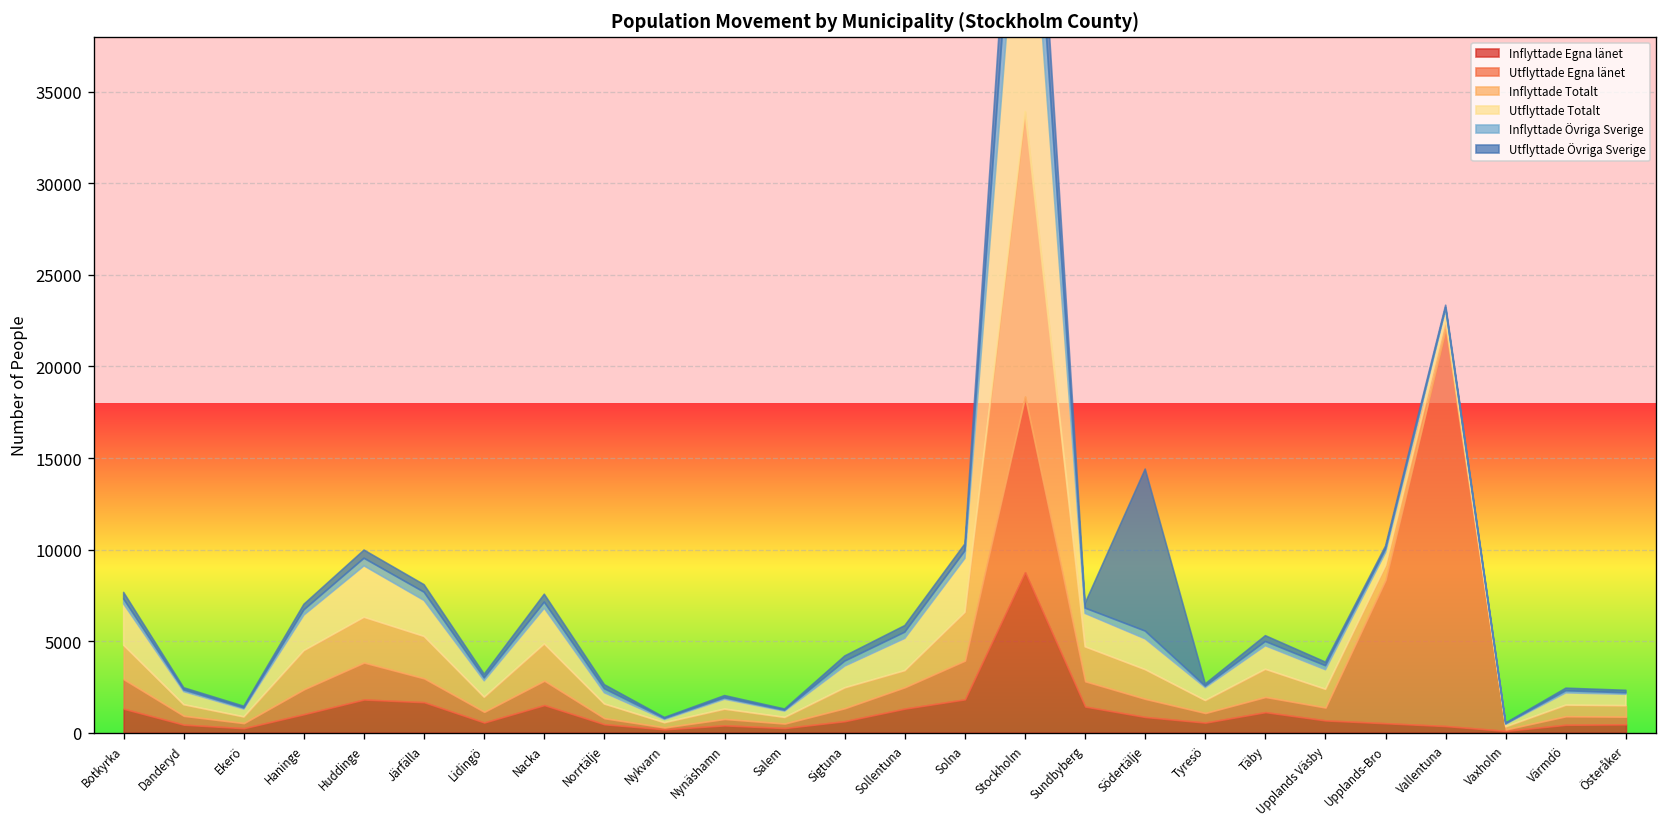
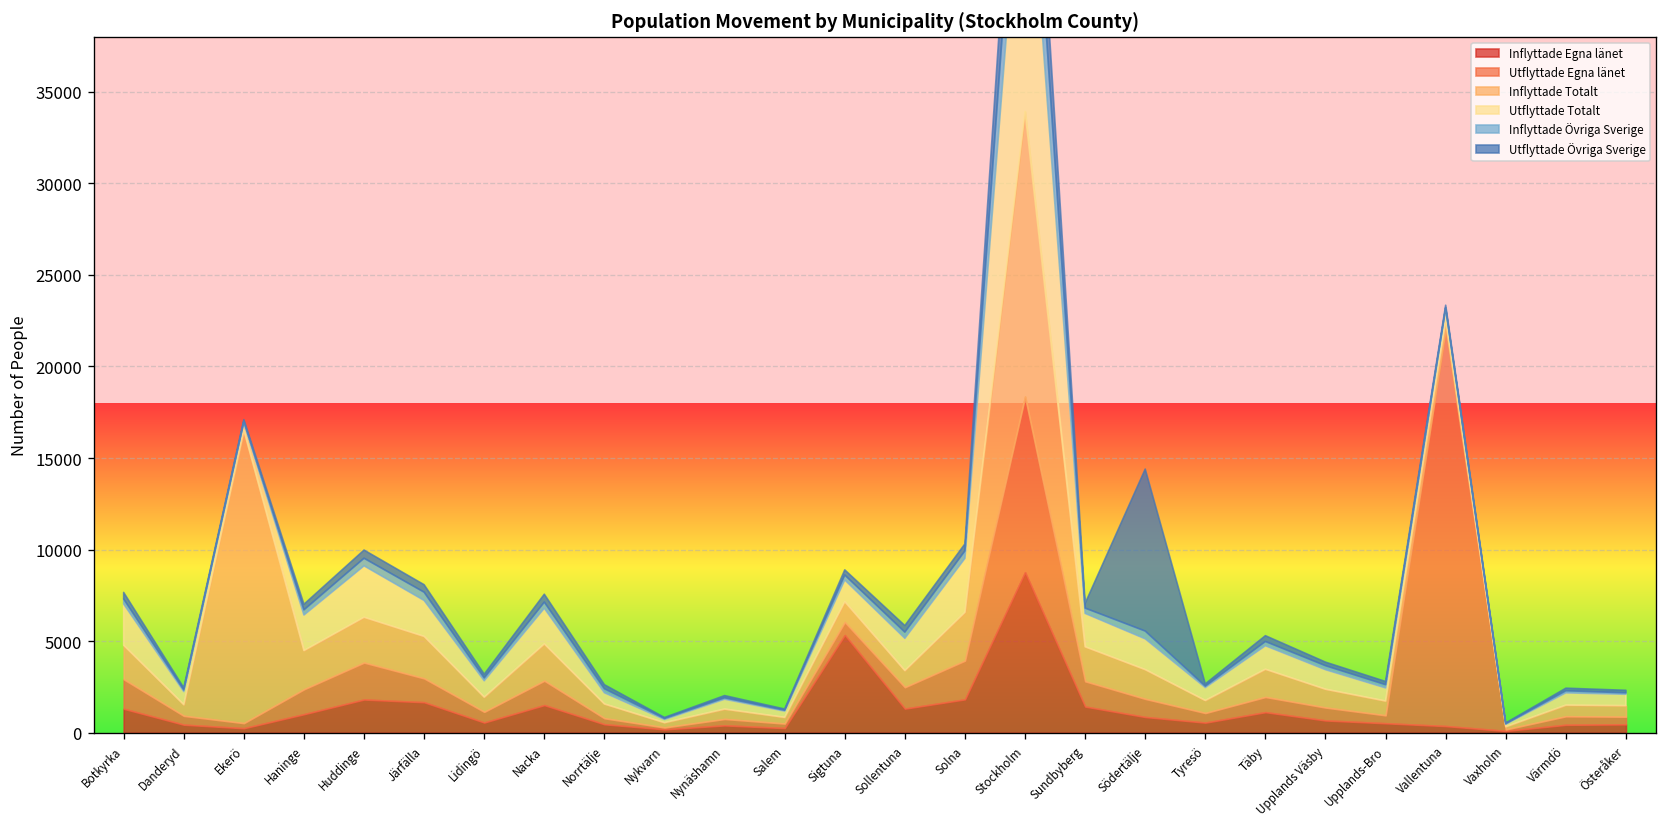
  {
    "Inflyttade Egna länet": {
      "Botkyrka": 1300,
      "Danderyd": 500,
      "Ekerö": 300,
      "Haninge": 1000,
      "Huddinge": 1800,
      "Järfälla": 1700,
      "Lidingö": 600,
      "Nacka": 1500,
      "Norrtälje": 500,
      "Nynäshamn": 400,
      "Salem": 300,
-     "Sigtuna": 600,
+     "Sigtuna": 5300,
      "Sollentuna": 1300,
      "Solna": 1800,
      "Stockholm": 8800,
      "Sundbyberg": 1400,
      "Södertälje": 900,
      "Tyresö": 600,
      "Täby": 1100,
      "Upplands Väsby": 700,
      "Upplands-Bro": 500,
      "Vallentuna": 400,
      "Värmdö": 400,
      "Österåker": 500
    },
    "Utflyttade Egna länet": {
      "Botkyrka": 1600,
      "Danderyd": 500,
      "Ekerö": 300,
      "Haninge": 1400,
      "Huddinge": 2000,
      "Järfälla": 1300,
      "Lidingö": 600,
      "Nacka": 1300,
      "Norrtälje": 300,
      "Nynäshamn": 400,
      "Salem": 200,
      "Sigtuna": 700,
      "Sollentuna": 1200,
      "Solna": 2100,
      "Stockholm": 9600,
      "Sundbyberg": 1400,
      "Södertälje": 1000,
      "Tyresö": 500,
      "Täby": 800,
      "Upplands Väsby": 700,
-     "Upplands-Bro": 7800,
+     "Upplands-Bro": 400,
      "Vallentuna": 21700,
      "Värmdö": 500,
      "Österåker": 400
    },
    "Inflyttade Totalt": {
      "Botkyrka": 1900,
      "Danderyd": 600,
-     "Ekerö": 300,
+     "Ekerö": 16000,
      "Haninge": 2100,
      "Huddinge": 2500,
      "Järfälla": 2300,
      "Lidingö": 800,
      "Nacka": 2000,
      "Norrtälje": 800,
      "Nykvarn": 300,
      "Nynäshamn": 500,
      "Salem": 300,
      "Sigtuna": 1100,
      "Sollentuna": 900,
      "Solna": 2600,
      "Stockholm": 15600,
      "Sundbyberg": 1900,
      "Södertälje": 1600,
      "Tyresö": 700,
      "Täby": 1500,
      "Upplands Väsby": 1000,
      "Upplands-Bro": 800,
      "Vallentuna": 500,
      "Värmdö": 600,
      "Österåker": 600
    },
    "Utflyttade Totalt": {
      "Botkyrka": 2300,
      "Haninge": 1900,
      "Huddinge": 2800,
      "Järfälla": 2000,
      "Nacka": 1900,
      "Norrtälje": 600,
      "Sigtuna": 1200,
      "Sollentuna": 1800,
      "Solna": 2900,
      "Sundbyberg": 1800,
      "Södertälje": 1700,
      "Täby": 1300,
      "Upplands Väsby": 1100,
      "Upplands-Bro": 700
    },
    "Inflyttade Övriga Sverige": {
      "Botkyrka": 300,
      "Haninge": 300,
      "Huddinge": 400,
      "Järfälla": 500,
      "Nacka": 300,
      "Norrtälje": 200,
      "Sigtuna": 300,
      "Sollentuna": 300,
      "Solna": 400,
      "Sundbyberg": 300,
      "Södertälje": 400,
      "Täby": 200,
      "Upplands Väsby": 200,
      "Upplands-Bro": 200
    },
    "Utflyttade Övriga Sverige": {
      "Botkyrka": 400,
      "Haninge": 300,
      "Huddinge": 400,
      "Järfälla": 400,
      "Lidingö": 200,
      "Nacka": 400,
      "Norrtälje": 200,
      "Sigtuna": 300,
      "Sollentuna": 400,
      "Solna": 400,
      "Sundbyberg": 300,
      "Södertälje": 8800,
      "Täby": 300,
      "Upplands Väsby": 200,
      "Upplands-Bro": 200
    }
  }
